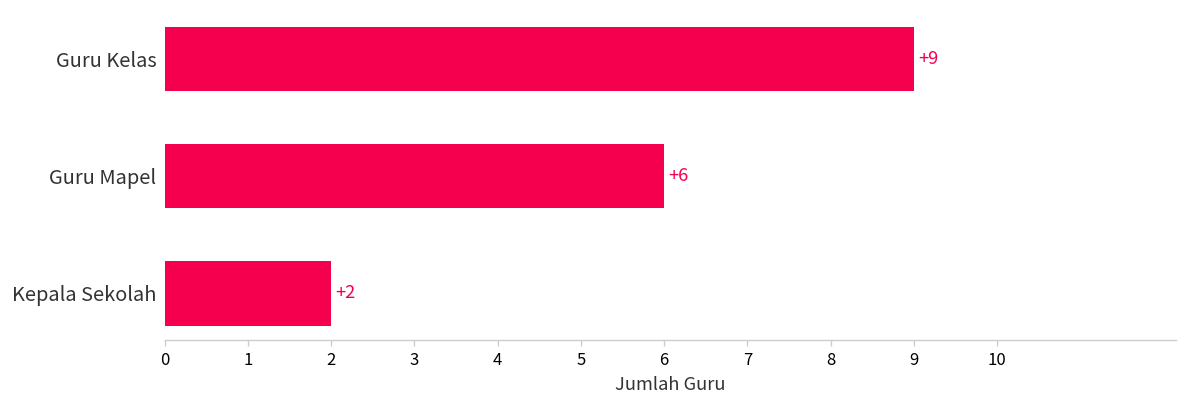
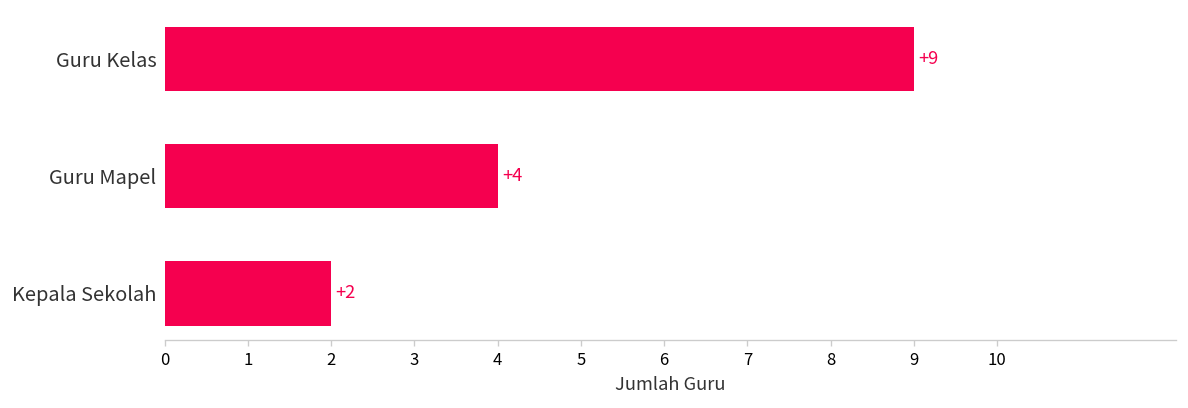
  {
    "Guru Kelas": "+9",
-   "Guru Mapel": "+6",
+   "Guru Mapel": "+4",
    "Kepala Sekolah": "+2"
  }
